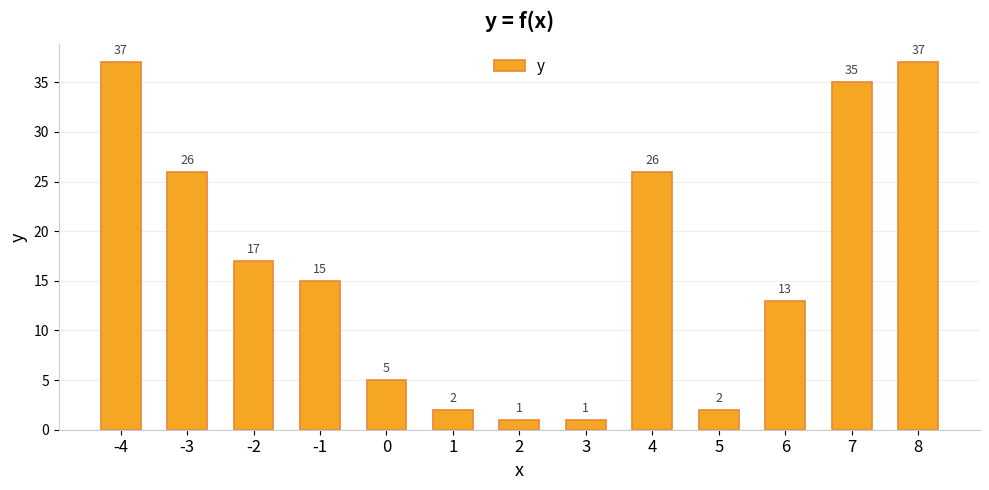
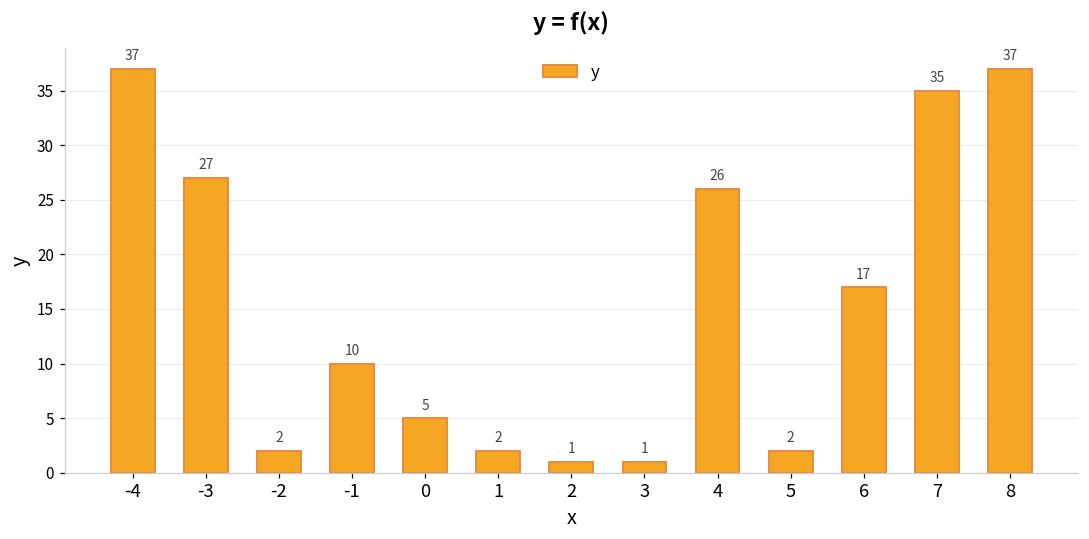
  {
    "-4": 37,
-   "-3": 26,
-   "-2": 17,
-   "-1": 15,
+   "-3": 27,
+   "-2": 2,
+   "-1": 10,
    "0": 5,
    "1": 2,
    "2": 1,
    "3": 1,
    "4": 26,
    "5": 2,
-   "6": 13,
+   "6": 17,
    "7": 35,
    "8": 37
  }
